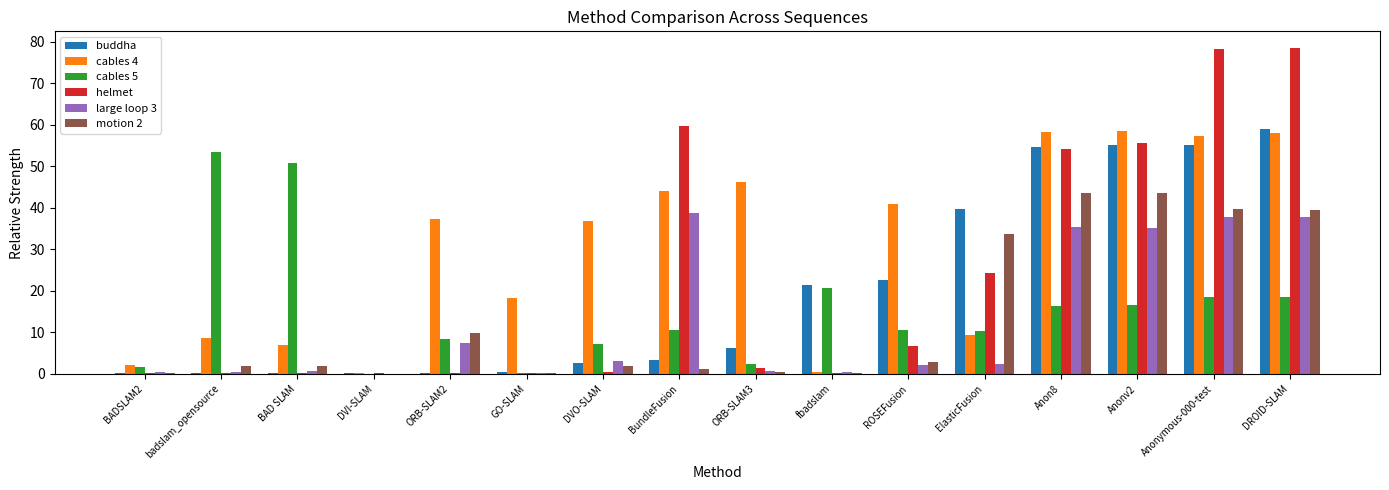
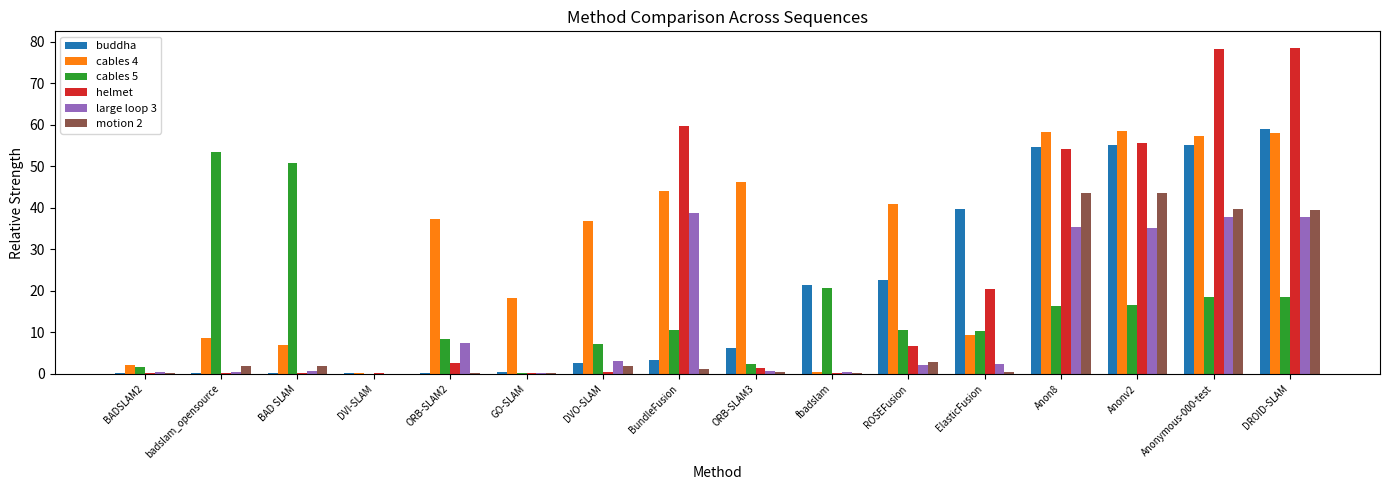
  {
    "buddha": {
      "DVO-SLAM": 3,
      "BundleFusion": 3,
      "ORB-SLAM3": 6,
      "fbadslam": 21,
      "ROSEFusion": 23,
      "ElasticFusion": 40,
      "Anon8": 55,
      "Anonv2": 55,
      "Anonymous-000-test": 55,
      "DROID-SLAM": 59
    },
    "cables 4": {
      "BADSLAM2": 2,
      "badslam_opensource": 9,
      "BAD SLAM": 7,
      "ORB-SLAM2": 37,
      "GO-SLAM": 18,
      "DVO-SLAM": 37,
      "BundleFusion": 44,
      "ORB-SLAM3": 46,
      "ROSEFusion": 41,
      "ElasticFusion": 9,
      "Anon8": 58,
      "Anonv2": 59,
      "Anonymous-000-test": 57,
      "DROID-SLAM": 58
    },
    "cables 5": {
      "BADSLAM2": 2,
      "badslam_opensource": 53,
      "BAD SLAM": 51,
      "ORB-SLAM2": 8,
      "DVO-SLAM": 7,
      "BundleFusion": 11,
      "ORB-SLAM3": 2,
      "fbadslam": 21,
      "ROSEFusion": 11,
      "ElasticFusion": 10,
      "Anon8": 16,
      "Anonv2": 17,
      "Anonymous-000-test": 19,
      "DROID-SLAM": 19
    },
    "helmet": {
-     "ORB-SLAM2": 0,
+     "ORB-SLAM2": 3,
      "BundleFusion": 60,
      "ORB-SLAM3": 1,
      "ROSEFusion": 7,
-     "ElasticFusion": 24,
+     "ElasticFusion": 20,
      "Anon8": 54,
      "Anonv2": 56,
      "Anonymous-000-test": 78,
      "DROID-SLAM": 79
    },
    "large loop 3": {
      "ORB-SLAM2": 7,
      "DVO-SLAM": 3,
      "BundleFusion": 39,
      "ORB-SLAM3": 1,
      "ROSEFusion": 2,
      "ElasticFusion": 2,
      "Anon8": 35,
      "Anonv2": 35,
      "Anonymous-000-test": 38,
      "DROID-SLAM": 38
    },
    "motion 2": {
      "badslam_opensource": 2,
      "BAD SLAM": 2,
-     "ORB-SLAM2": 10,
+     "ORB-SLAM2": 0,
      "DVO-SLAM": 2,
      "BundleFusion": 1,
      "ROSEFusion": 3,
-     "ElasticFusion": 34,
+     "ElasticFusion": 1,
      "Anon8": 44,
      "Anonv2": 44,
      "Anonymous-000-test": 40,
      "DROID-SLAM": 40
    }
  }
